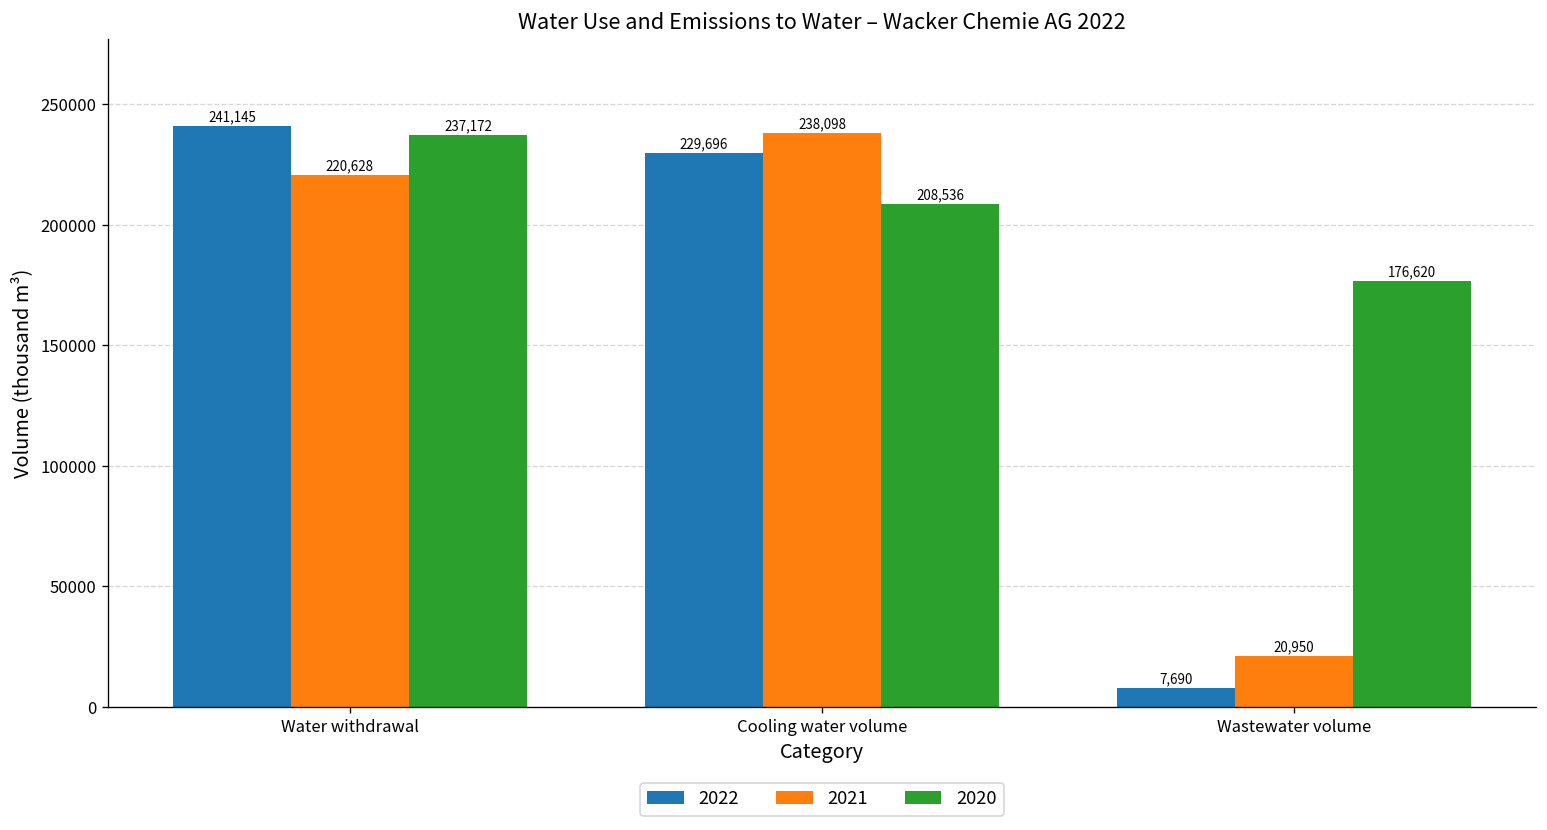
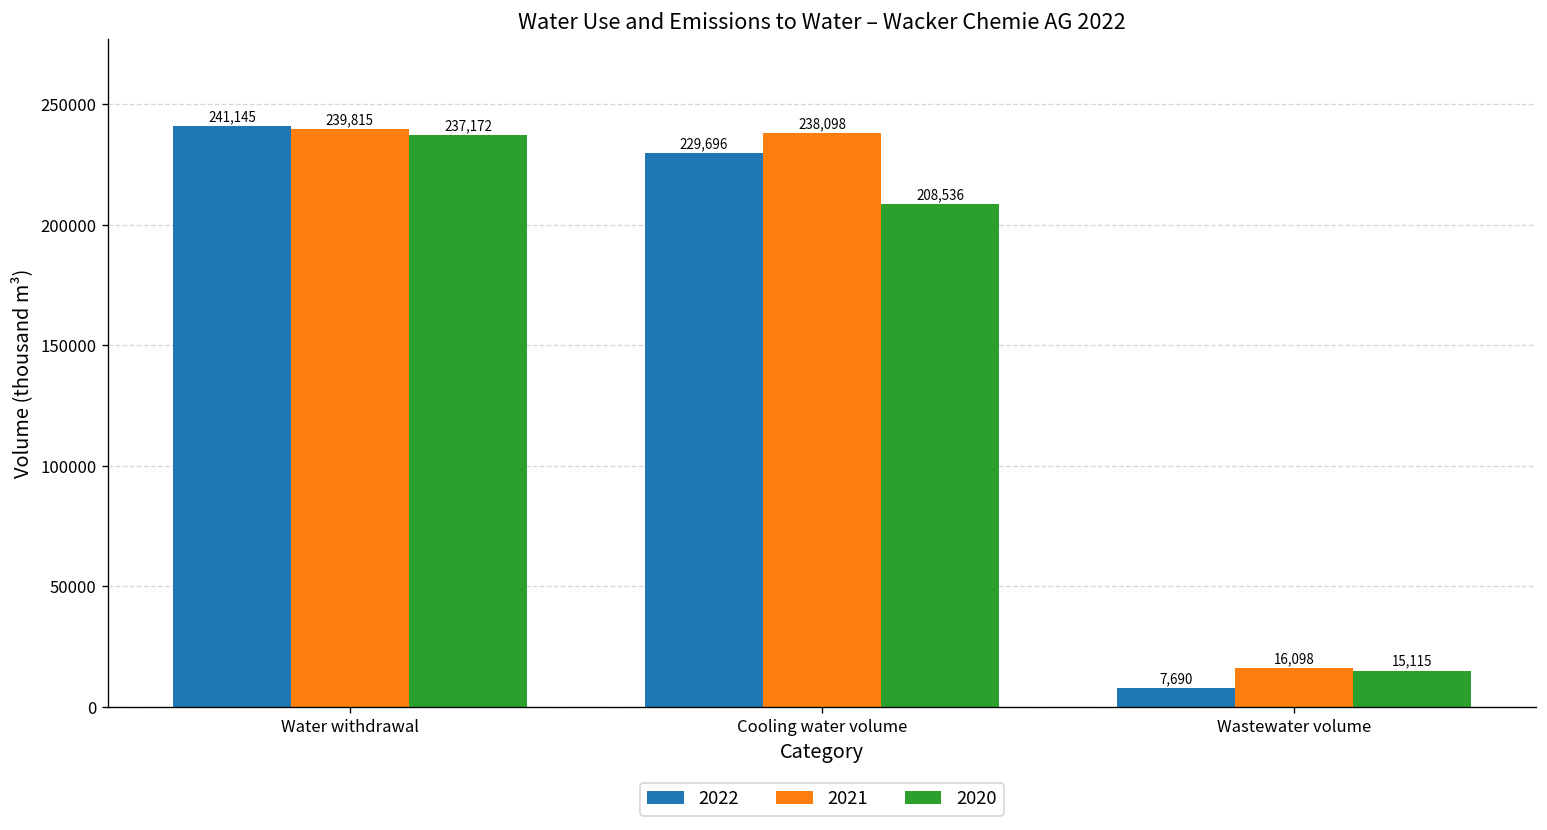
  {
    "2022": {
      "Water withdrawal": "241,145",
      "Cooling water volume": "229,696",
      "Wastewater volume": "7,690"
    },
    "2021": {
-     "Water withdrawal": "220,628",
+     "Water withdrawal": "239,815",
      "Cooling water volume": "238,098",
-     "Wastewater volume": "20,950"
+     "Wastewater volume": "16,098"
    },
    "2020": {
      "Water withdrawal": "237,172",
      "Cooling water volume": "208,536",
-     "Wastewater volume": "176,620"
+     "Wastewater volume": "15,115"
    }
  }
